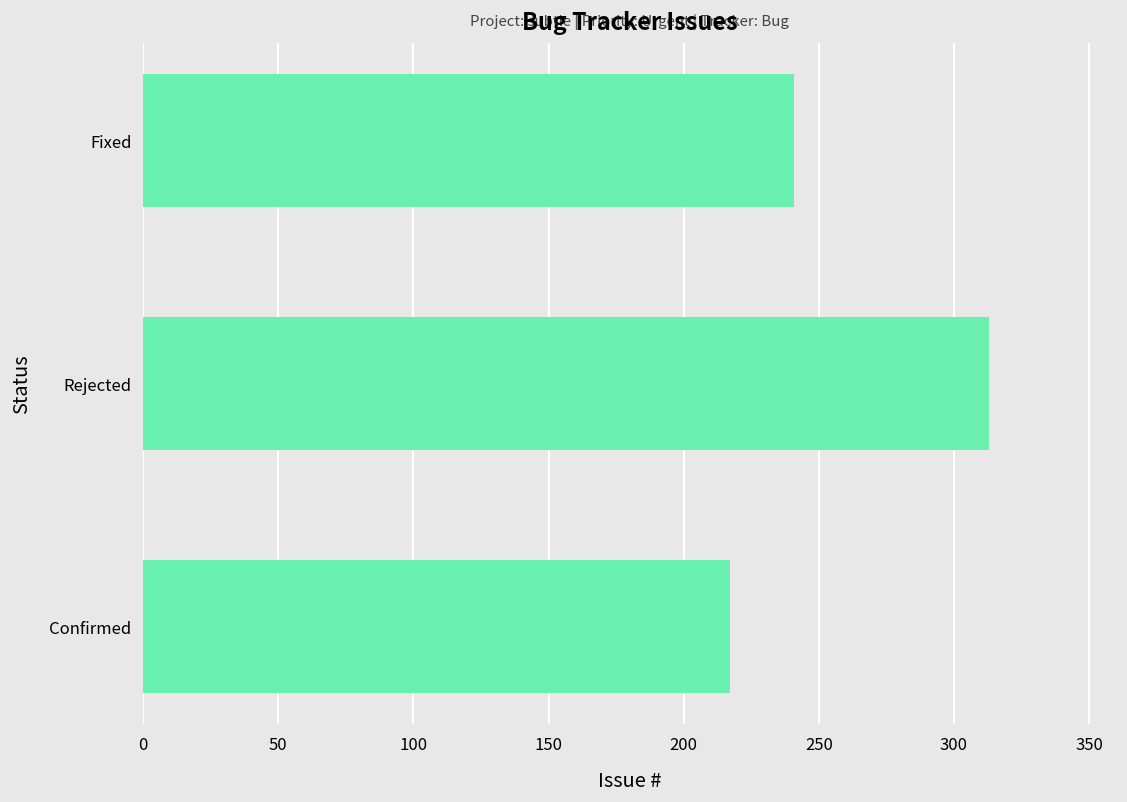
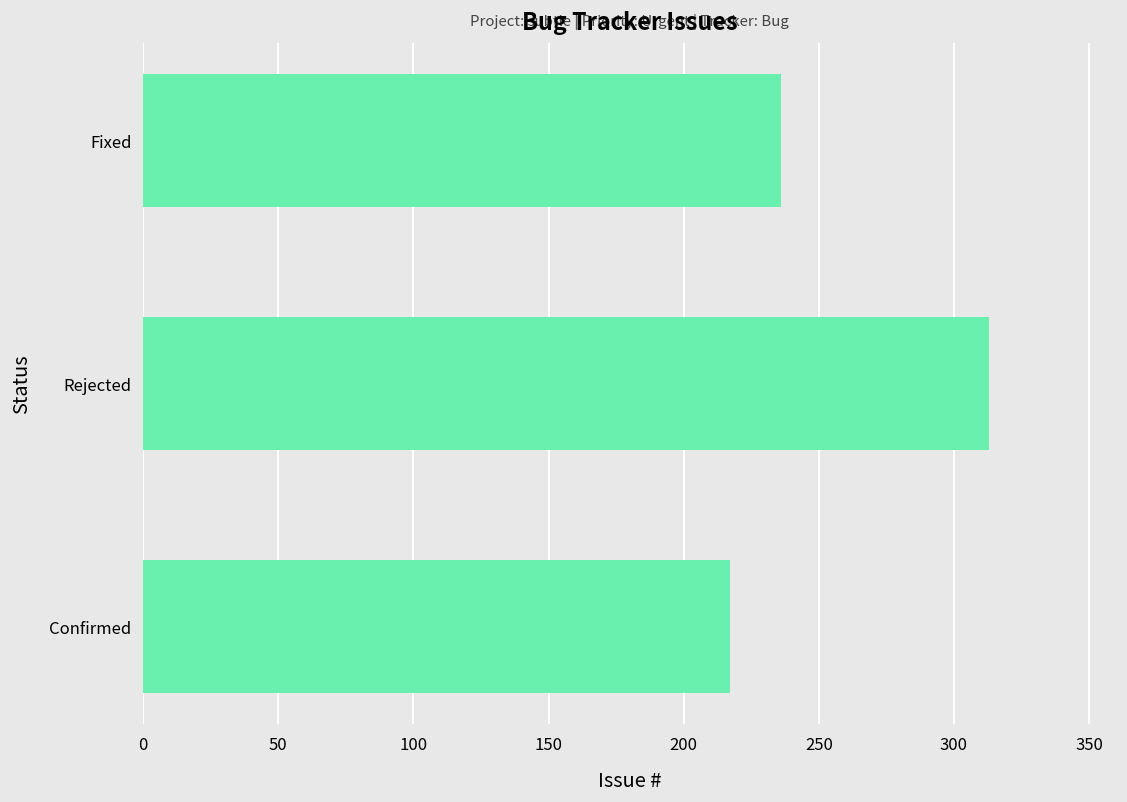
  {
-   "Fixed": 241,
+   "Fixed": 236,
    "Rejected": 313,
    "Confirmed": 217
  }
